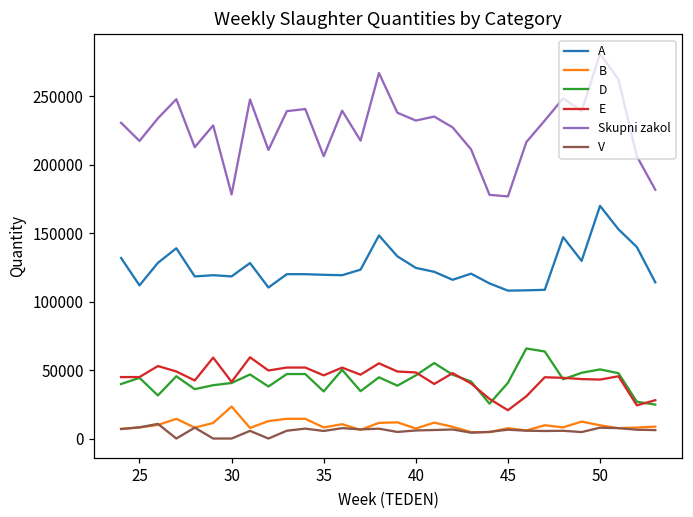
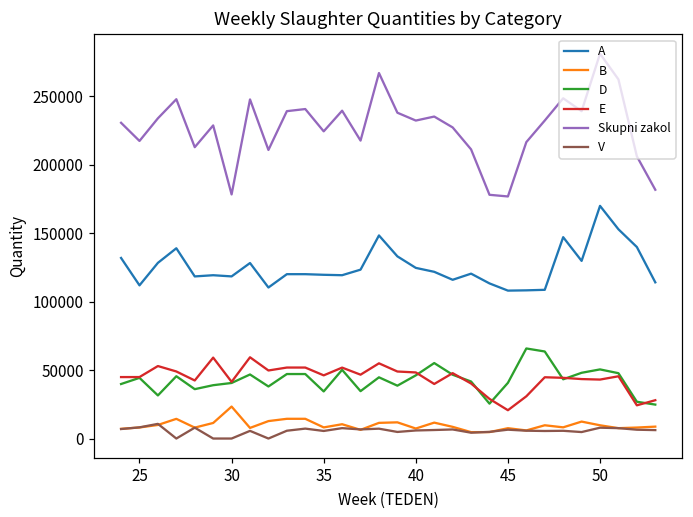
  {
    "A": {
      "25": 112000,
      "30": 118000,
      "35": 120000,
      "40": 125000,
      "45": 108000,
      "50": 170000
    },
    "B": {
      "30": 23000,
      "35": 8000
    },
    "D": {
      "35": 34000,
      "40": 46000,
      "45": 41000,
      "50": 50000
    },
    "E": {
      "35": 46000,
      "40": 48000,
      "45": 21000,
      "50": 43000
    },
    "Skupni zakol": {
      "25": 217000,
      "30": 178000,
-     "35": 206000,
+     "35": 224000,
      "40": 232000,
      "45": 177000
    },
    "V": {
      "30": 0,
      "35": 6000
    }
  }
